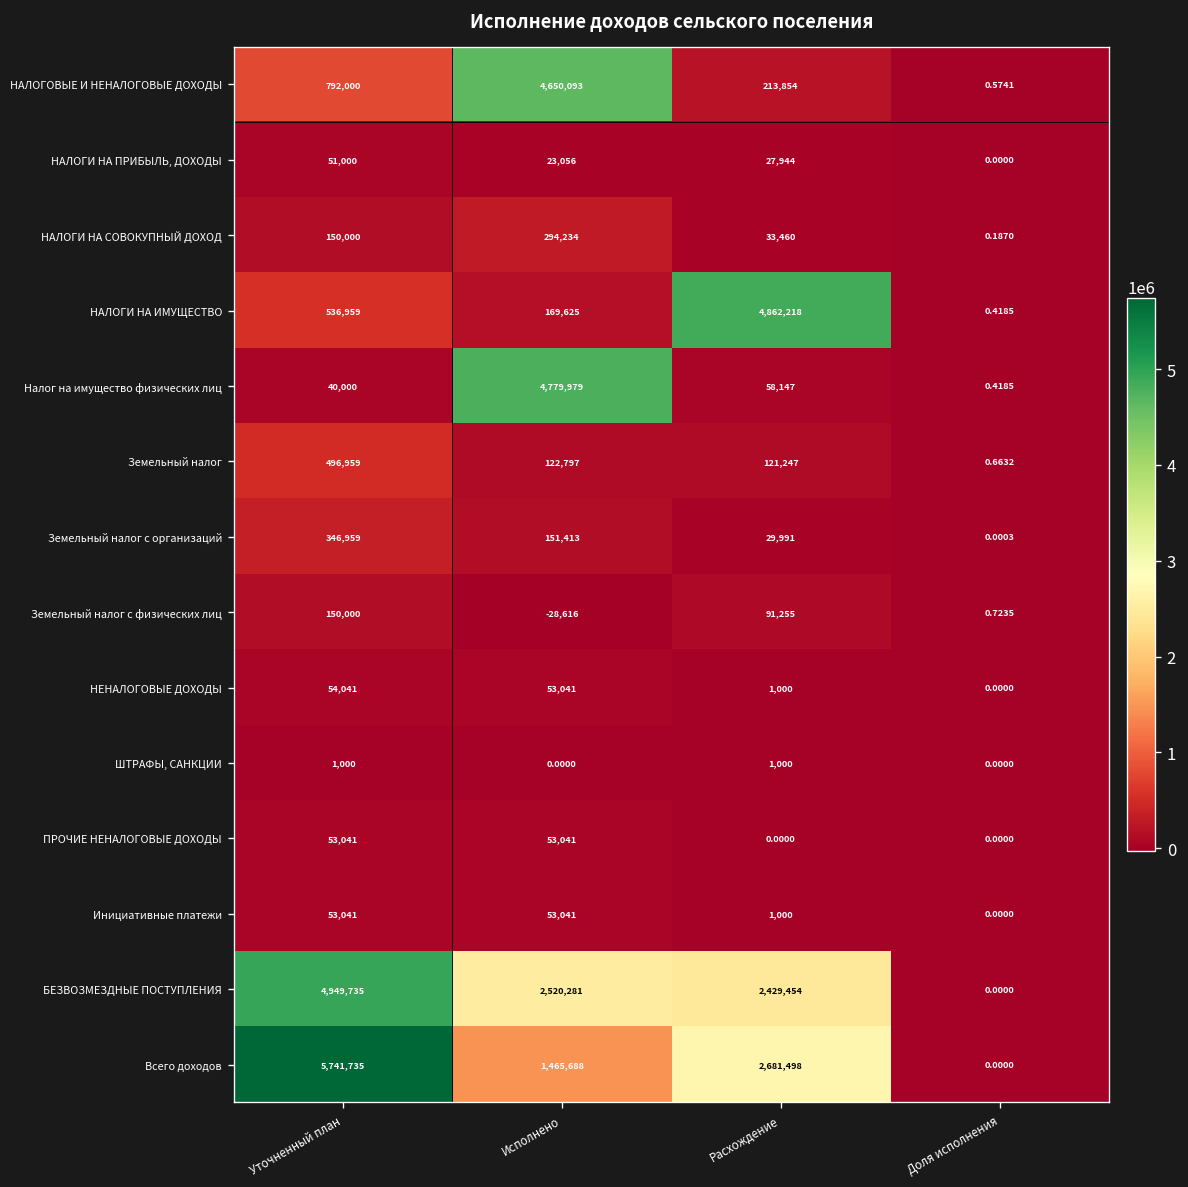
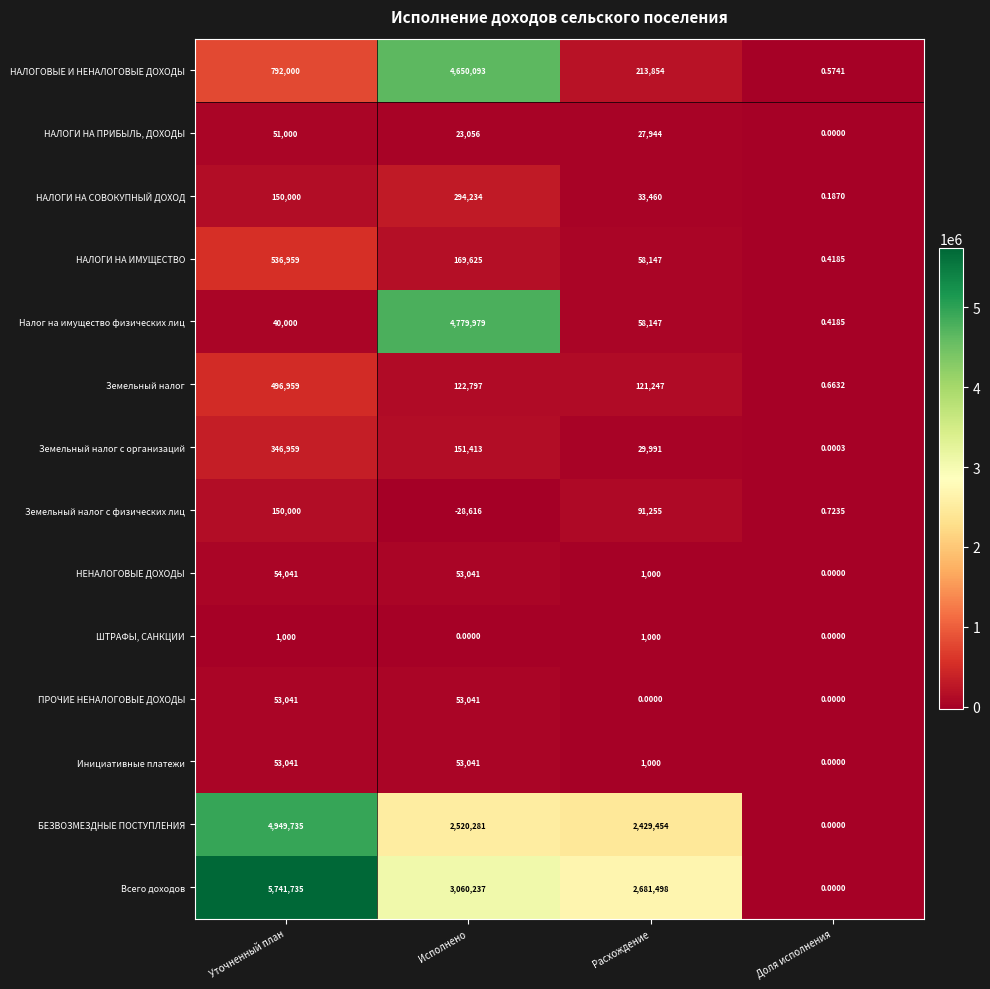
  {
    "НАЛОГОВЫЕ И НЕНАЛОГОВЫЕ ДОХОДЫ": {
      "Уточненный план": "792,000",
      "Исполнено": "4,650,093",
      "Расхождение": "213,854",
      "Доля исполнения": "0.5741"
    },
    "НАЛОГИ НА ПРИБЫЛЬ, ДОХОДЫ": {
      "Уточненный план": "51,000",
      "Исполнено": "23,056",
      "Расхождение": "27,944",
      "Доля исполнения": "0.0000"
    },
    "НАЛОГИ НА СОВОКУПНЫЙ ДОХОД": {
      "Уточненный план": "150,000",
      "Исполнено": "294,234",
      "Расхождение": "33,460",
      "Доля исполнения": "0.1870"
    },
    "НАЛОГИ НА ИМУЩЕСТВО": {
      "Уточненный план": "536,959",
      "Исполнено": "169,625",
-     "Расхождение": "4,862,218",
+     "Расхождение": "58,147",
      "Доля исполнения": "0.4185"
    },
    "Налог на имущество физических лиц": {
      "Уточненный план": "40,000",
      "Исполнено": "4,779,979",
      "Расхождение": "58,147",
      "Доля исполнения": "0.4185"
    },
    "Земельный налог": {
      "Уточненный план": "496,959",
      "Исполнено": "122,797",
      "Расхождение": "121,247",
      "Доля исполнения": "0.6632"
    },
    "Земельный налог с организаций": {
      "Уточненный план": "346,959",
      "Исполнено": "151,413",
      "Расхождение": "29,991",
      "Доля исполнения": "0.0003"
    },
    "Земельный налог с физических лиц": {
      "Уточненный план": "150,000",
      "Исполнено": "-28,616",
      "Расхождение": "91,255",
      "Доля исполнения": "0.7235"
    },
    "НЕНАЛОГОВЫЕ ДОХОДЫ": {
      "Уточненный план": "54,041",
      "Исполнено": "53,041",
      "Расхождение": "1,000",
      "Доля исполнения": "0.0000"
    },
    "ШТРАФЫ, САНКЦИИ": {
      "Уточненный план": "1,000",
      "Исполнено": "0.0000",
      "Расхождение": "1,000",
      "Доля исполнения": "0.0000"
    },
    "ПРОЧИЕ НЕНАЛОГОВЫЕ ДОХОДЫ": {
      "Уточненный план": "53,041",
      "Исполнено": "53,041",
      "Расхождение": "0.0000",
      "Доля исполнения": "0.0000"
    },
    "Инициативные платежи": {
      "Уточненный план": "53,041",
      "Исполнено": "53,041",
      "Расхождение": "1,000",
      "Доля исполнения": "0.0000"
    },
    "БЕЗВОЗМЕЗДНЫЕ ПОСТУПЛЕНИЯ": {
      "Уточненный план": "4,949,735",
      "Исполнено": "2,520,281",
      "Расхождение": "2,429,454",
      "Доля исполнения": "0.0000"
    },
    "Всего доходов": {
      "Уточненный план": "5,741,735",
-     "Исполнено": "1,465,688",
+     "Исполнено": "3,060,237",
      "Расхождение": "2,681,498",
      "Доля исполнения": "0.0000"
    }
  }
